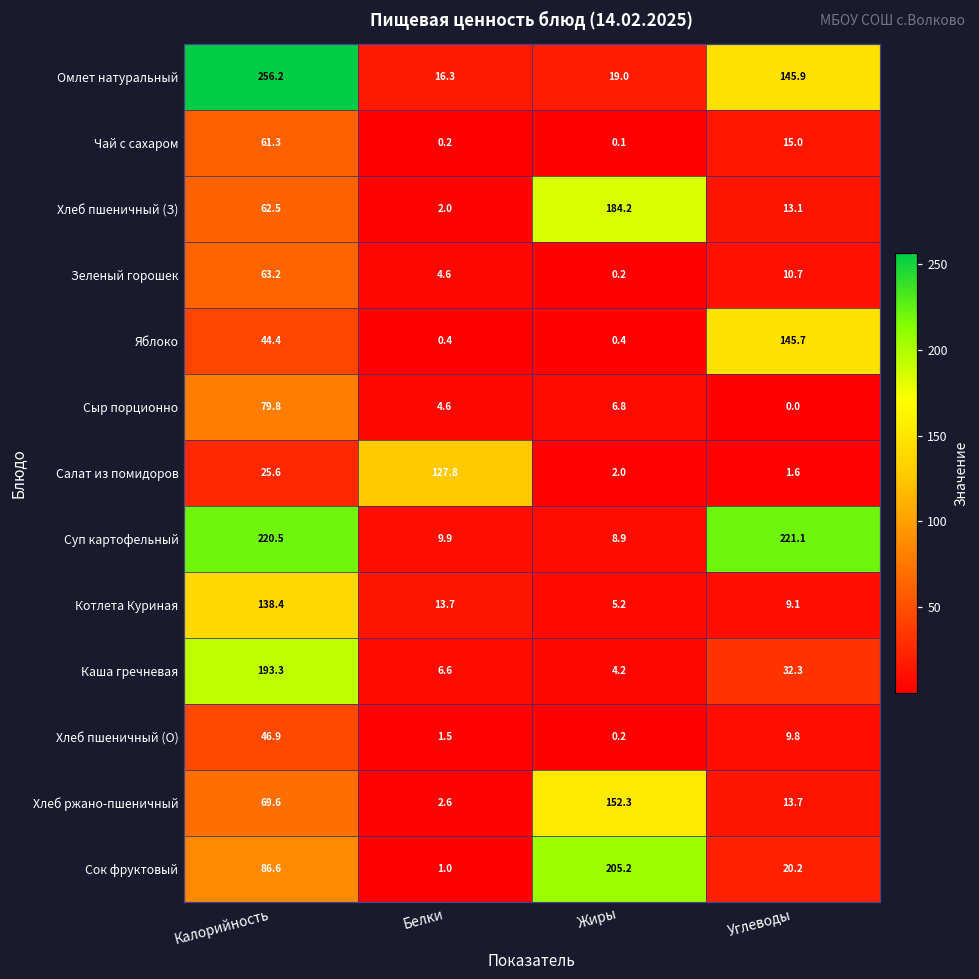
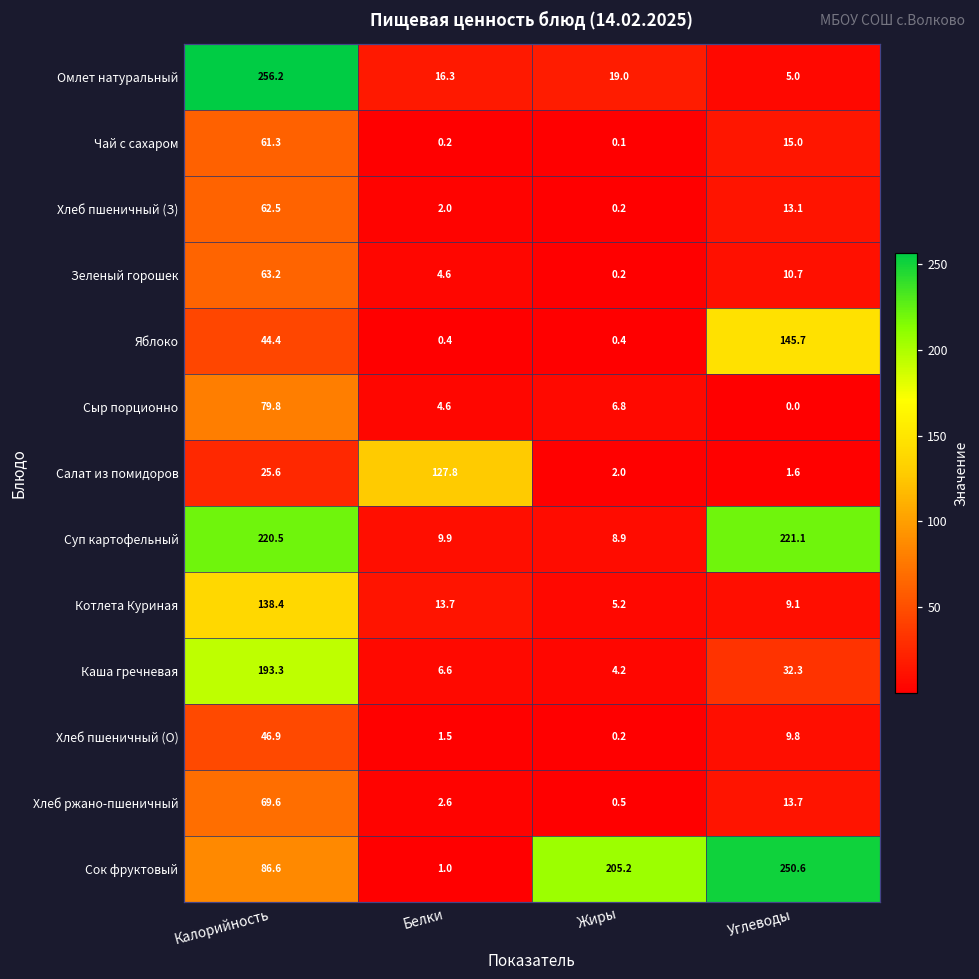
  {
    "Омлет натуральный": {
      "Калорийность": 256.2,
      "Белки": 16.3,
      "Жиры": 19.0,
-     "Углеводы": 145.9
+     "Углеводы": 5.0
    },
    "Чай с сахаром": {
      "Калорийность": 61.3,
      "Белки": 0.2,
      "Жиры": 0.1,
      "Углеводы": 15.0
    },
    "Хлеб пшеничный (З)": {
      "Калорийность": 62.5,
      "Белки": 2.0,
-     "Жиры": 184.2,
+     "Жиры": 0.2,
      "Углеводы": 13.1
    },
    "Зеленый горошек": {
      "Калорийность": 63.2,
      "Белки": 4.6,
      "Жиры": 0.2,
      "Углеводы": 10.7
    },
    "Яблоко": {
      "Калорийность": 44.4,
      "Белки": 0.4,
      "Жиры": 0.4,
      "Углеводы": 145.7
    },
    "Сыр порционно": {
      "Калорийность": 79.8,
      "Белки": 4.6,
      "Жиры": 6.8,
      "Углеводы": 0.0
    },
    "Салат из помидоров": {
      "Калорийность": 25.6,
      "Белки": 127.8,
      "Жиры": 2.0,
      "Углеводы": 1.6
    },
    "Суп картофельный": {
      "Калорийность": 220.5,
      "Белки": 9.9,
      "Жиры": 8.9,
      "Углеводы": 221.1
    },
    "Котлета Куриная": {
      "Калорийность": 138.4,
      "Белки": 13.7,
      "Жиры": 5.2,
      "Углеводы": 9.1
    },
    "Каша гречневая": {
      "Калорийность": 193.3,
      "Белки": 6.6,
      "Жиры": 4.2,
      "Углеводы": 32.3
    },
    "Хлеб пшеничный (О)": {
      "Калорийность": 46.9,
      "Белки": 1.5,
      "Жиры": 0.2,
      "Углеводы": 9.8
    },
    "Хлеб ржано-пшеничный": {
      "Калорийность": 69.6,
      "Белки": 2.6,
-     "Жиры": 152.3,
+     "Жиры": 0.5,
      "Углеводы": 13.7
    },
    "Сок фруктовый": {
      "Калорийность": 86.6,
      "Белки": 1.0,
      "Жиры": 205.2,
-     "Углеводы": 20.2
+     "Углеводы": 250.6
    }
  }
